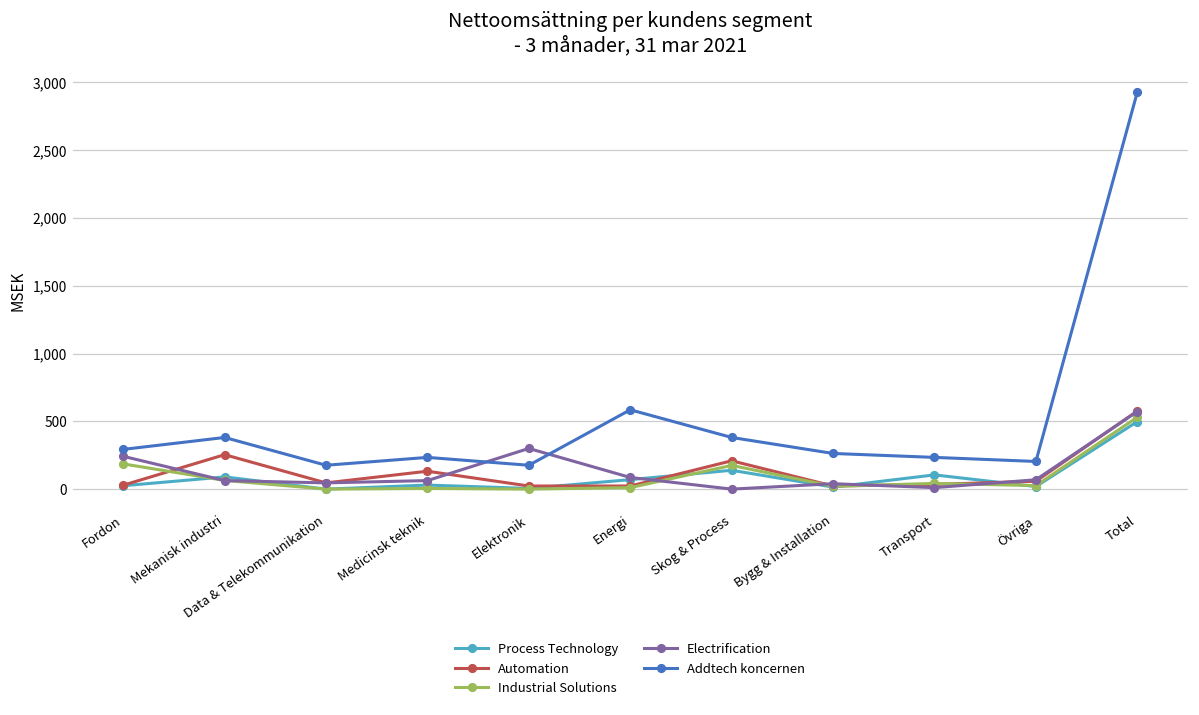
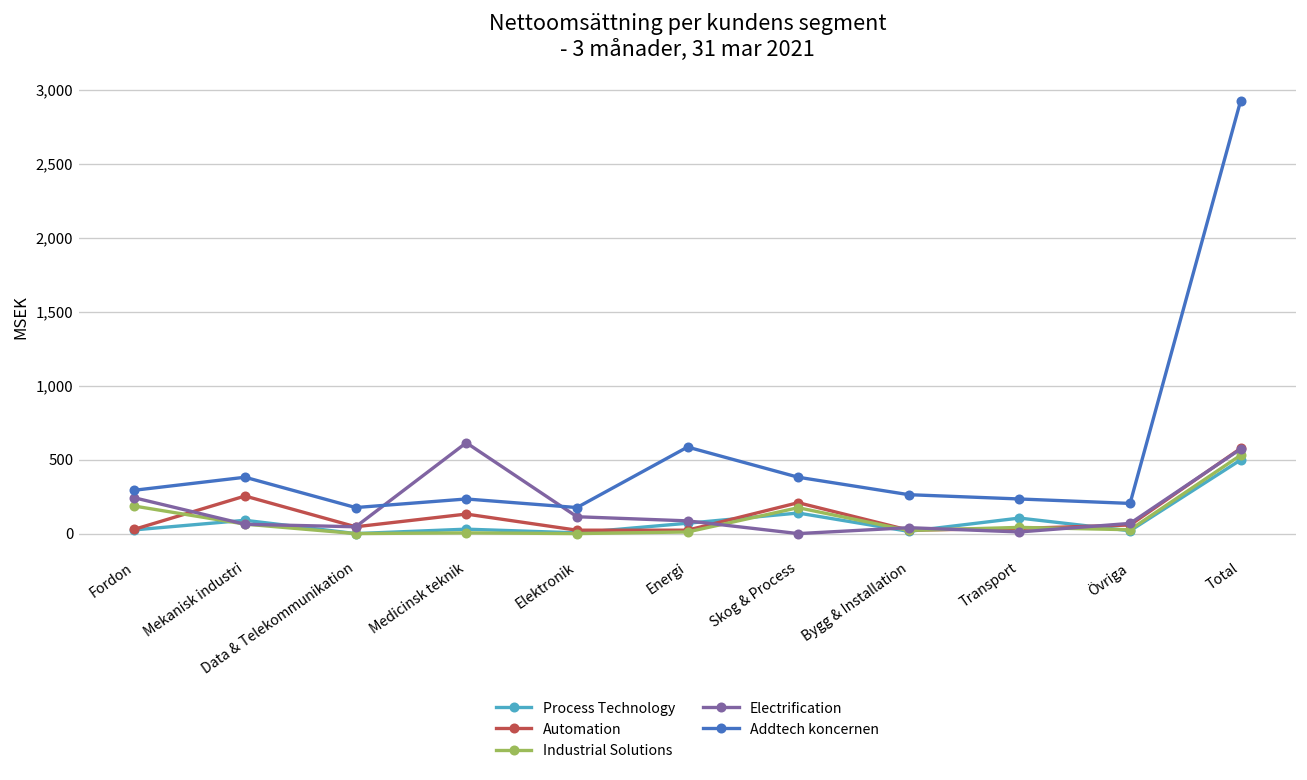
  {
    "Automation": {
      "Mekanisk industri": 250,
      "Medicinsk teknik": 130,
      "Skog & Process": 210
    },
    "Industrial Solutions": {
      "Fordon": 190,
      "Medicinsk teknik": 10,
      "Skog & Process": 180,
      "Total": 530
    },
    "Electrification": {
      "Fordon": 240,
-     "Medicinsk teknik": 60,
-     "Elektronik": 300,
+     "Medicinsk teknik": 610,
+     "Elektronik": 110,
      "Skog & Process": 0,
      "Transport": 10
    }
  }
